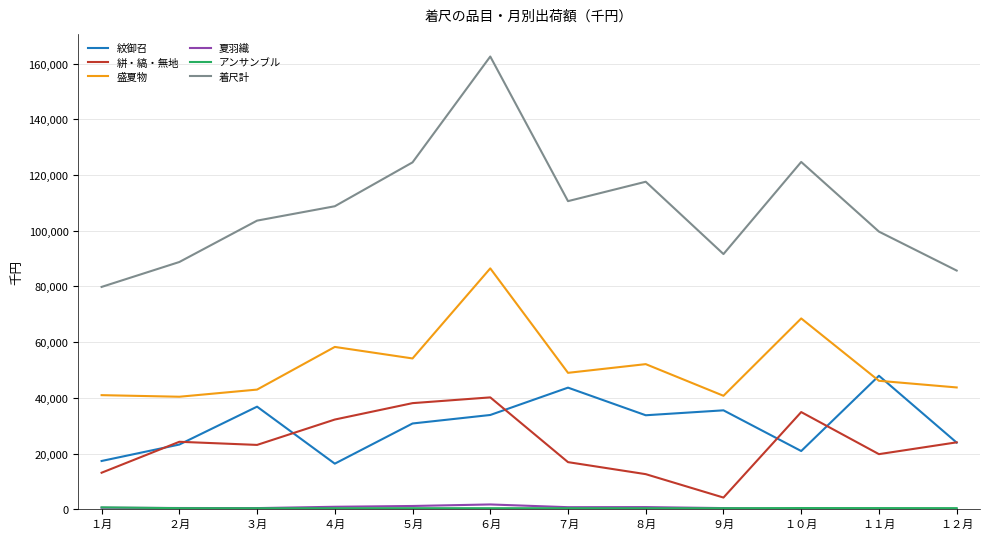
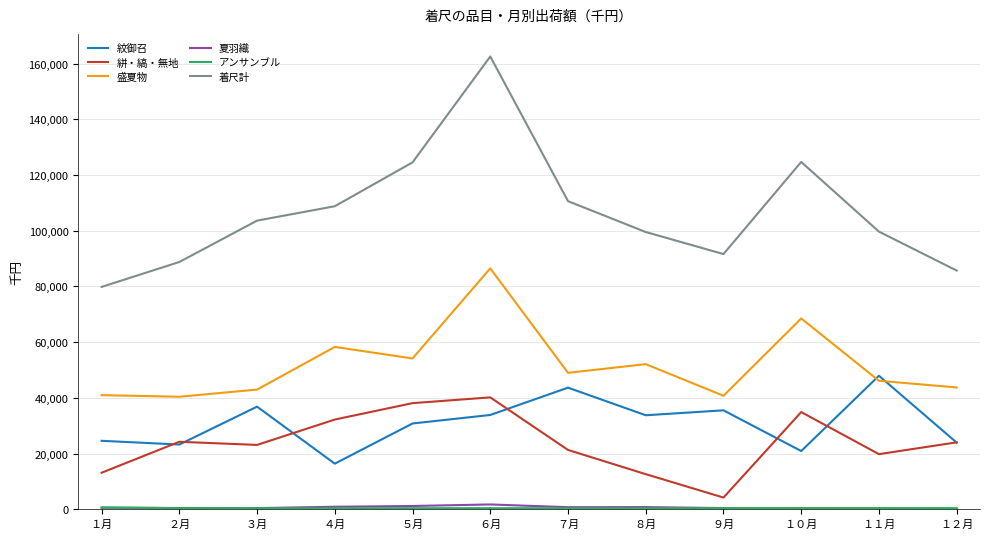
  {
    "紋御召": {
-     "１月": "17,000",
+     "１月": "25,000",
      "２月": "23,000",
      "３月": "37,000",
      "４月": "16,000",
      "５月": "31,000",
      "６月": "34,000",
      "７月": "44,000",
      "８月": "34,000",
      "９月": "36,000",
      "１０月": "21,000",
      "１１月": "48,000"
    },
    "絣・縞・無地": {
      "１月": "13,000",
      "２月": "24,000",
      "３月": "23,000",
      "４月": "32,000",
      "５月": "38,000",
      "６月": "40,000",
-     "７月": "17,000",
+     "７月": "21,000",
      "８月": "13,000",
      "９月": "4,000",
      "１０月": "35,000",
      "１１月": "20,000"
    },
    "盛夏物": {
      "１月": "41,000",
      "２月": "40,000",
      "３月": "43,000",
      "４月": "58,000",
      "５月": "54,000",
      "６月": "86,000",
      "７月": "49,000",
      "８月": "52,000",
      "９月": "41,000",
      "１０月": "69,000",
      "１１月": "46,000",
      "１２月": "44,000"
    },
    "夏羽織": {
      "６月": "2,000"
    },
    "アンサンブル": {
      "６月": "0"
    },
    "着尺計": {
      "１月": "80,000",
      "２月": "89,000",
      "３月": "104,000",
      "４月": "109,000",
      "５月": "125,000",
      "６月": "163,000",
      "７月": "111,000",
-     "８月": "118,000",
+     "８月": "100,000",
      "９月": "92,000",
      "１０月": "125,000",
      "１１月": "100,000",
      "１２月": "86,000"
    }
  }
